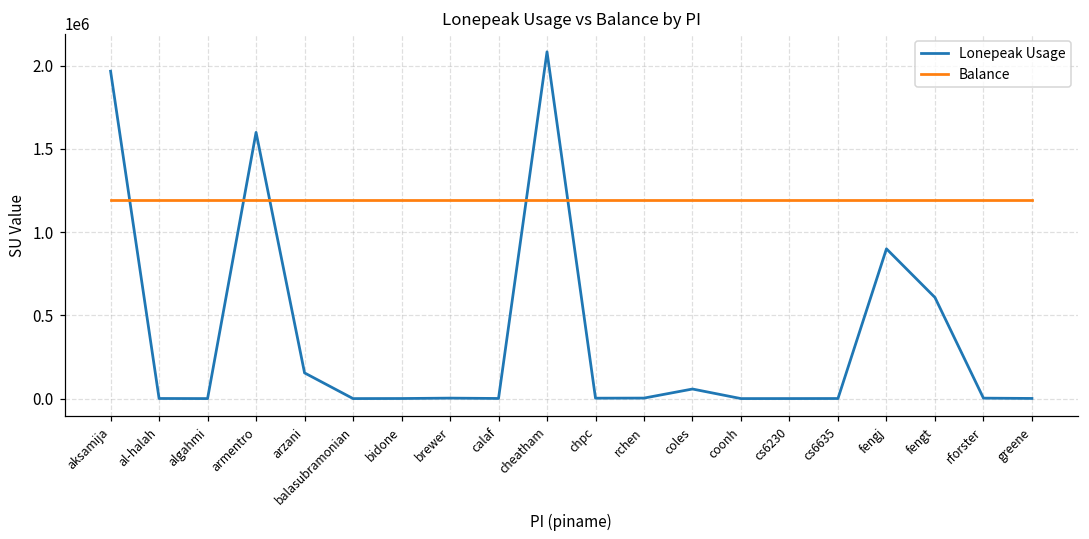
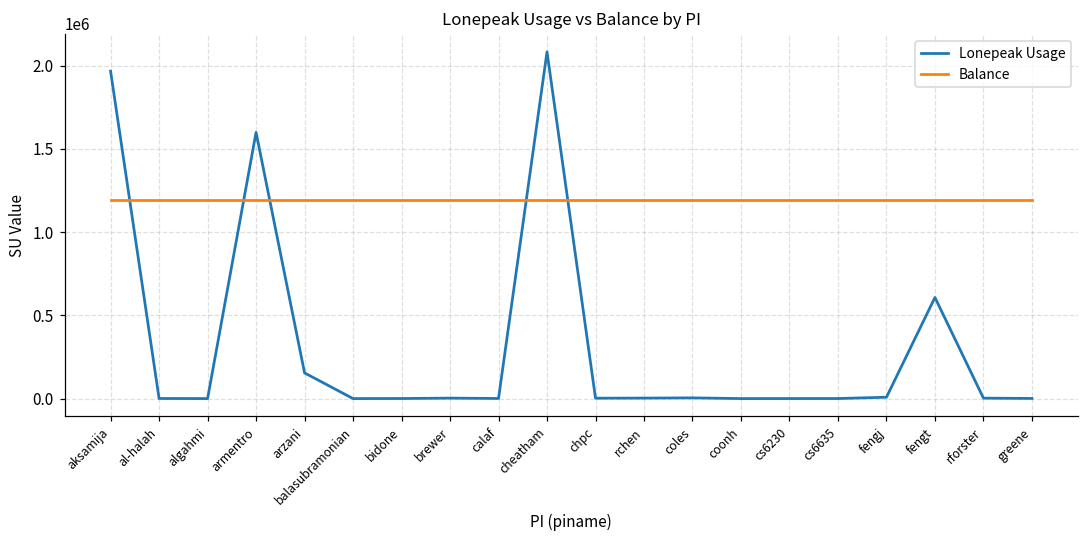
  {
    "Lonepeak Usage": {
      "aksamija": 1970000,
      "al-halah": 0,
      "algahmi": 0,
      "armentro": 1600000,
      "arzani": 150000,
      "balasubramonian": 0,
      "bidone": 0,
      "brewer": 0,
      "calaf": 0,
      "cheatham": 2080000,
      "chpc": 0,
      "rchen": 0,
-     "coles": 60000,
+     "coles": 0,
      "coonh": 0,
      "cs6230": 0,
      "cs6635": 0,
-     "fengj": 900000,
+     "fengj": 10000,
      "fengt": 610000,
      "rforster": 0,
      "greene": 0
    },
    "Balance": {
      "aksamija": 1190000,
      "al-halah": 1190000,
      "algahmi": 1190000,
      "armentro": 1190000,
      "arzani": 1190000,
      "balasubramonian": 1190000,
      "bidone": 1190000,
      "brewer": 1190000,
      "calaf": 1190000,
      "cheatham": 1190000,
      "chpc": 1190000,
      "rchen": 1190000,
      "coles": 1190000,
      "coonh": 1190000,
      "cs6230": 1190000,
      "cs6635": 1190000,
      "fengj": 1190000,
      "fengt": 1190000,
      "rforster": 1190000,
      "greene": 1190000
    }
  }
